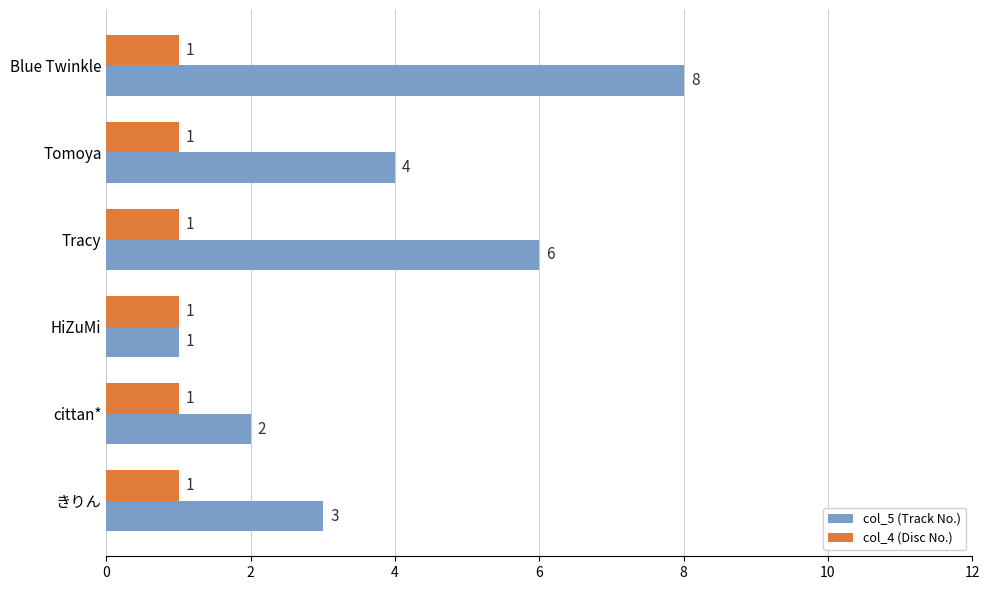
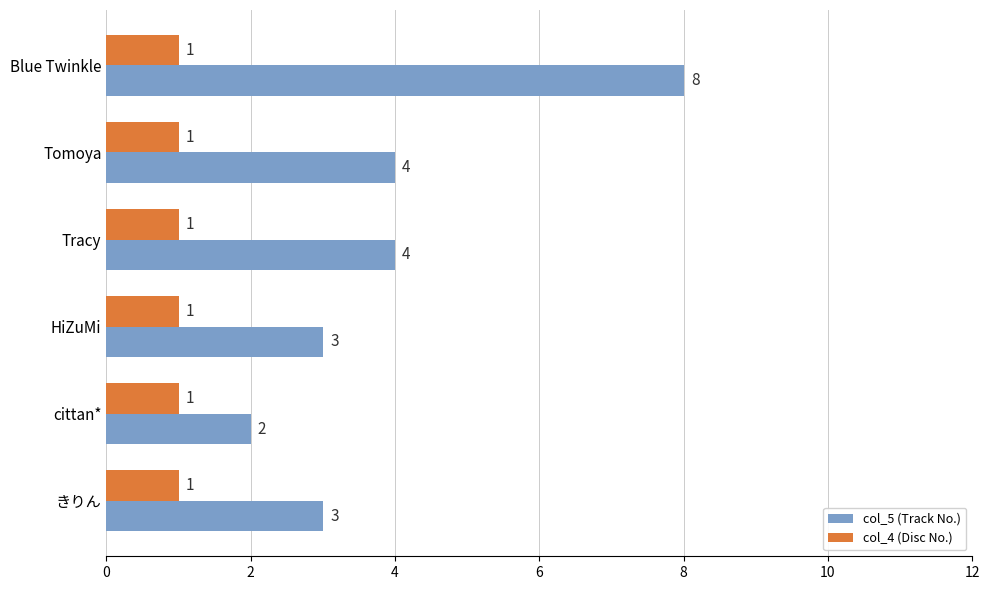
  {
    "col_5 (Track No.)": {
      "Blue Twinkle": 8,
      "Tomoya": 4,
-     "Tracy": 6,
-     "HiZuMi": 1,
+     "Tracy": 4,
+     "HiZuMi": 3,
      "cittan*": 2,
      "きりん": 3
    },
    "col_4 (Disc No.)": {
      "Blue Twinkle": 1,
      "Tomoya": 1,
      "Tracy": 1,
      "HiZuMi": 1,
      "cittan*": 1,
      "きりん": 1
    }
  }
